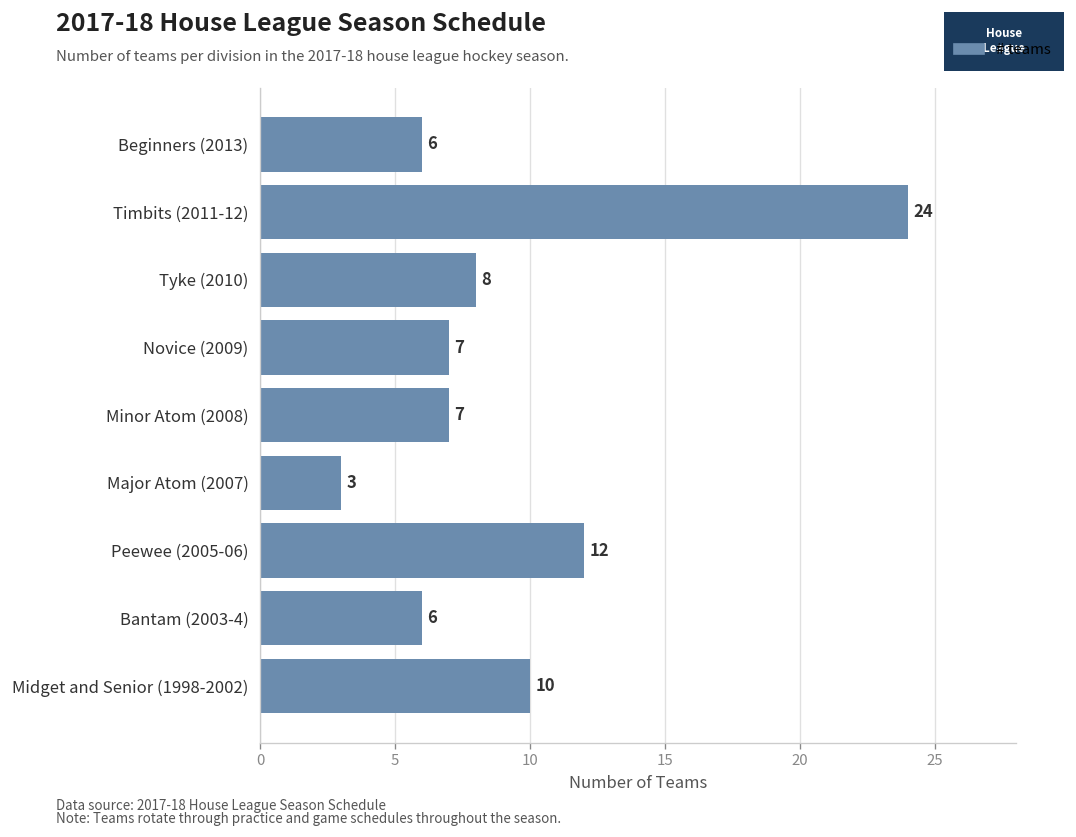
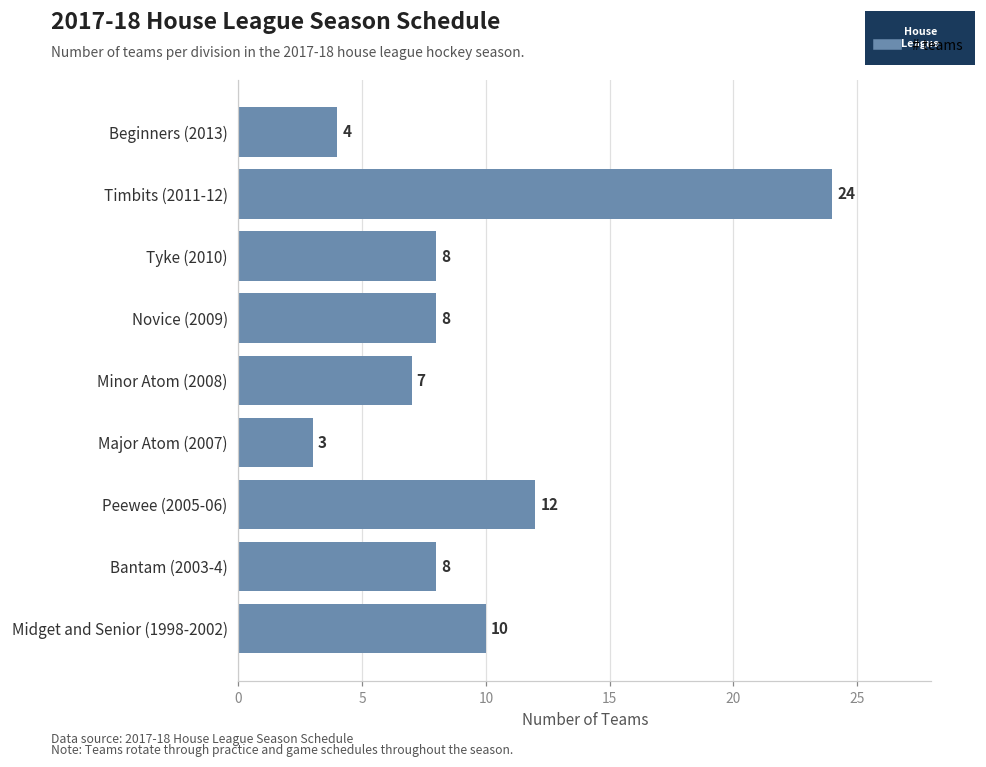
  {
-   "Beginners (2013)": 6,
+   "Beginners (2013)": 4,
    "Timbits (2011-12)": 24,
    "Tyke (2010)": 8,
-   "Novice (2009)": 7,
+   "Novice (2009)": 8,
    "Minor Atom (2008)": 7,
    "Major Atom (2007)": 3,
    "Peewee (2005-06)": 12,
-   "Bantam (2003-4)": 6,
+   "Bantam (2003-4)": 8,
    "Midget and Senior (1998-2002)": 10
  }
